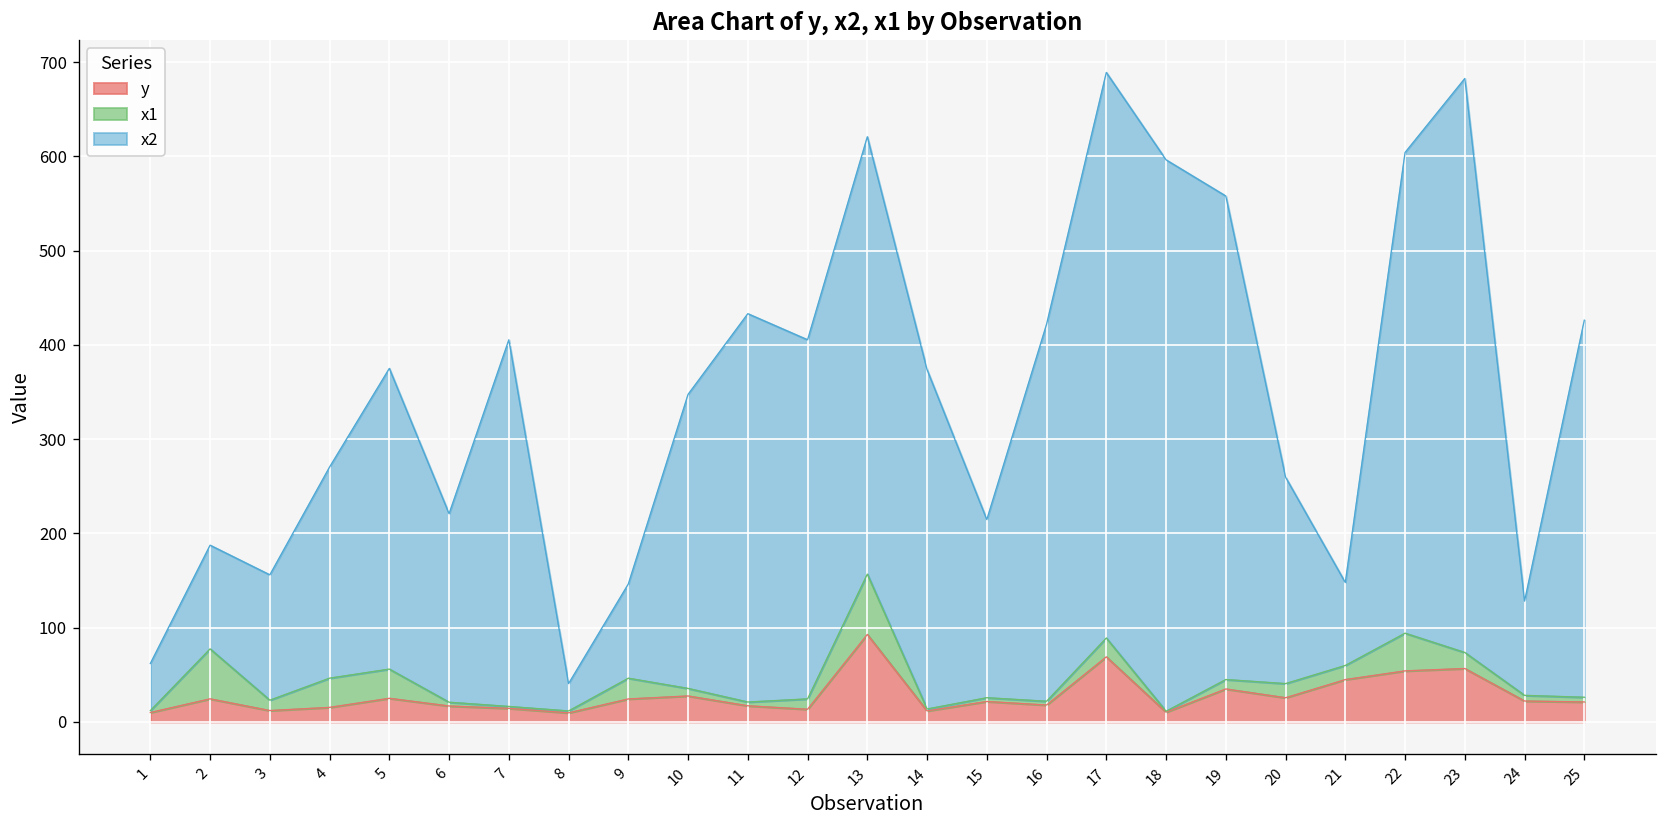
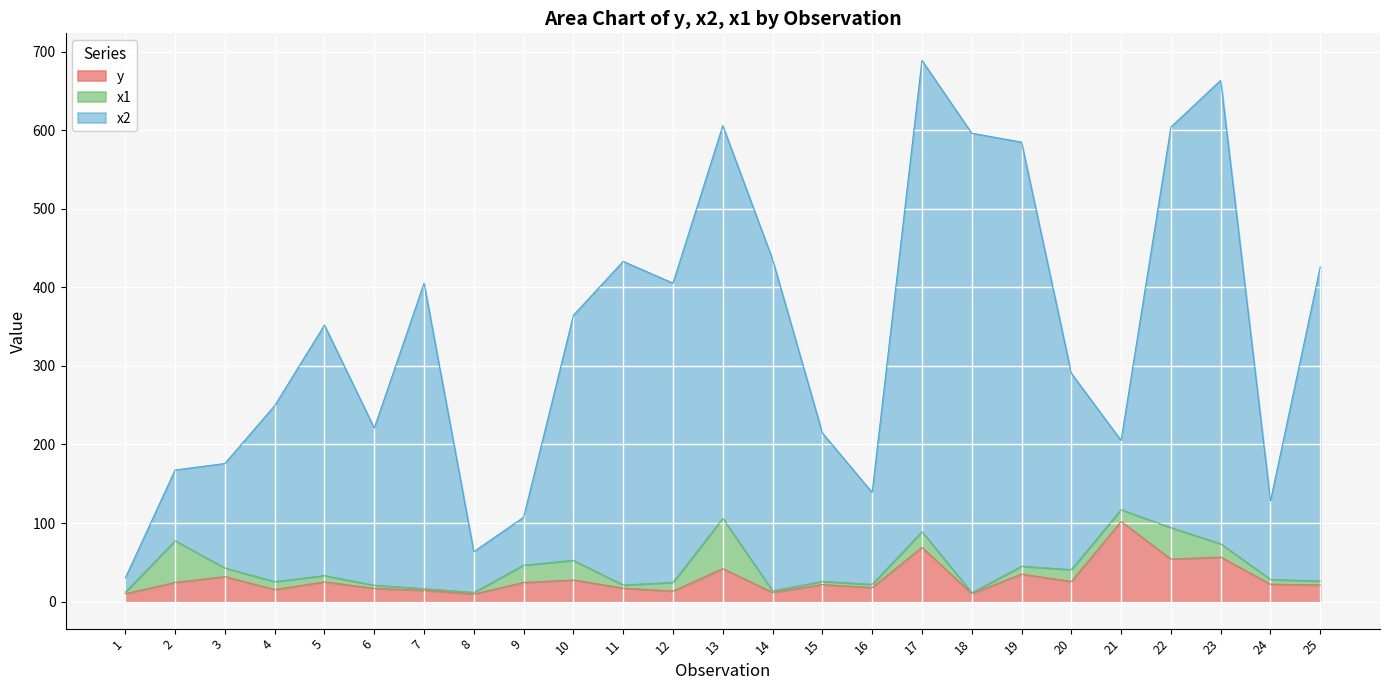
  {
    "y": {
      "2": 20,
-     "3": 10,
+     "3": 30,
      "4": 20,
      "5": 30,
      "6": 20,
      "9": 20,
      "10": 30,
      "11": 20,
      "12": 10,
-     "13": 90,
+     "13": 40,
      "15": 20,
      "16": 20,
      "17": 70,
      "19": 30,
      "20": 30,
-     "21": 40,
+     "21": 100,
      "22": 50,
      "23": 60,
      "24": 20,
      "25": 20
    },
    "x1": {
      "2": 50,
      "3": 10,
-     "4": 30,
-     "5": 30,
+     "4": 10,
+     "5": 10,
      "6": 0,
      "9": 20,
-     "10": 10,
+     "10": 30,
      "11": 0,
      "12": 10,
      "13": 60,
      "15": 0,
      "16": 0,
      "17": 20,
      "19": 10,
      "20": 20,
      "21": 20,
      "22": 40,
      "23": 20,
      "24": 10,
      "25": 10
    },
    "x2": {
-     "1": 50,
-     "2": 110,
+     "1": 20,
+     "2": 90,
      "3": 130,
      "4": 220,
      "5": 320,
      "6": 200,
      "7": 390,
-     "8": 30,
-     "9": 100,
+     "8": 50,
+     "9": 60,
      "10": 310,
      "11": 410,
      "12": 380,
-     "13": 460,
-     "14": 360,
+     "13": 500,
+     "14": 420,
      "15": 190,
-     "16": 400,
+     "16": 120,
      "17": 600,
      "18": 590,
-     "19": 510,
-     "20": 220,
+     "19": 540,
+     "20": 250,
      "21": 90,
      "22": 510,
-     "23": 610,
+     "23": 590,
      "24": 100,
      "25": 400
    }
  }
